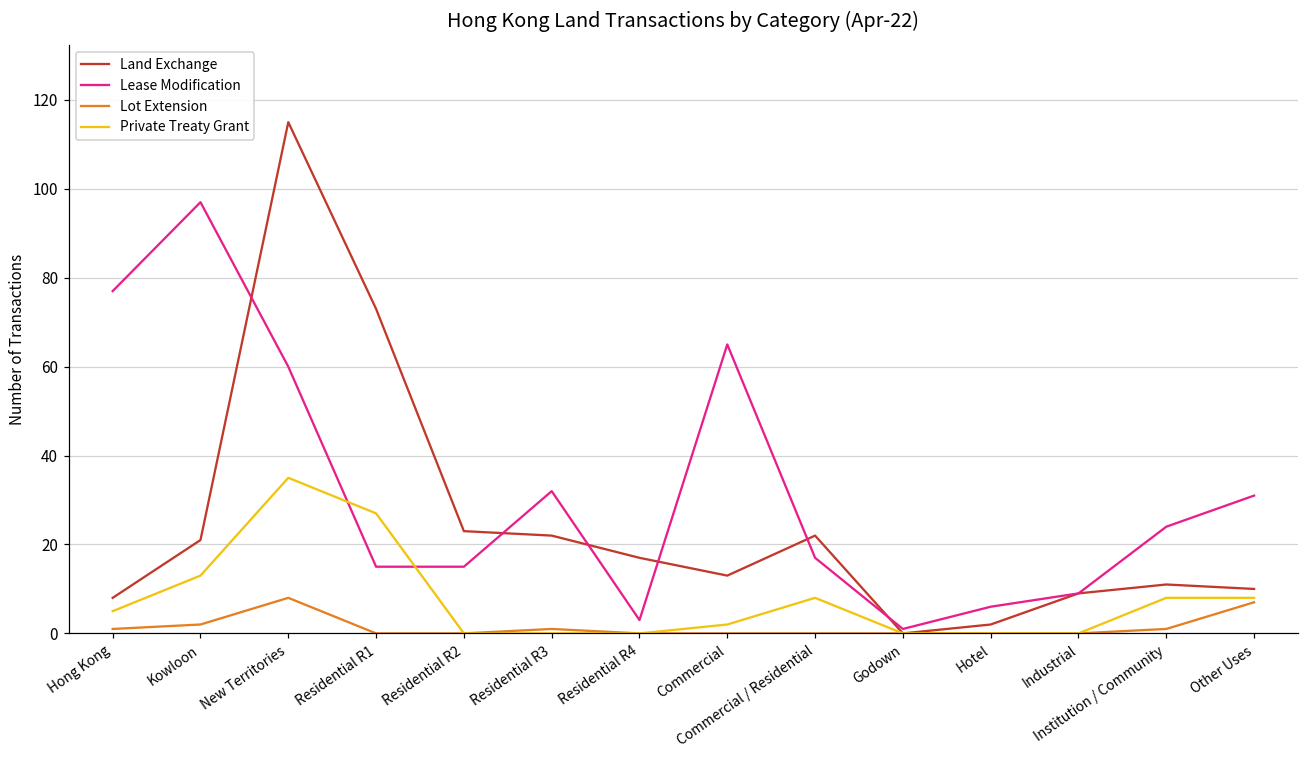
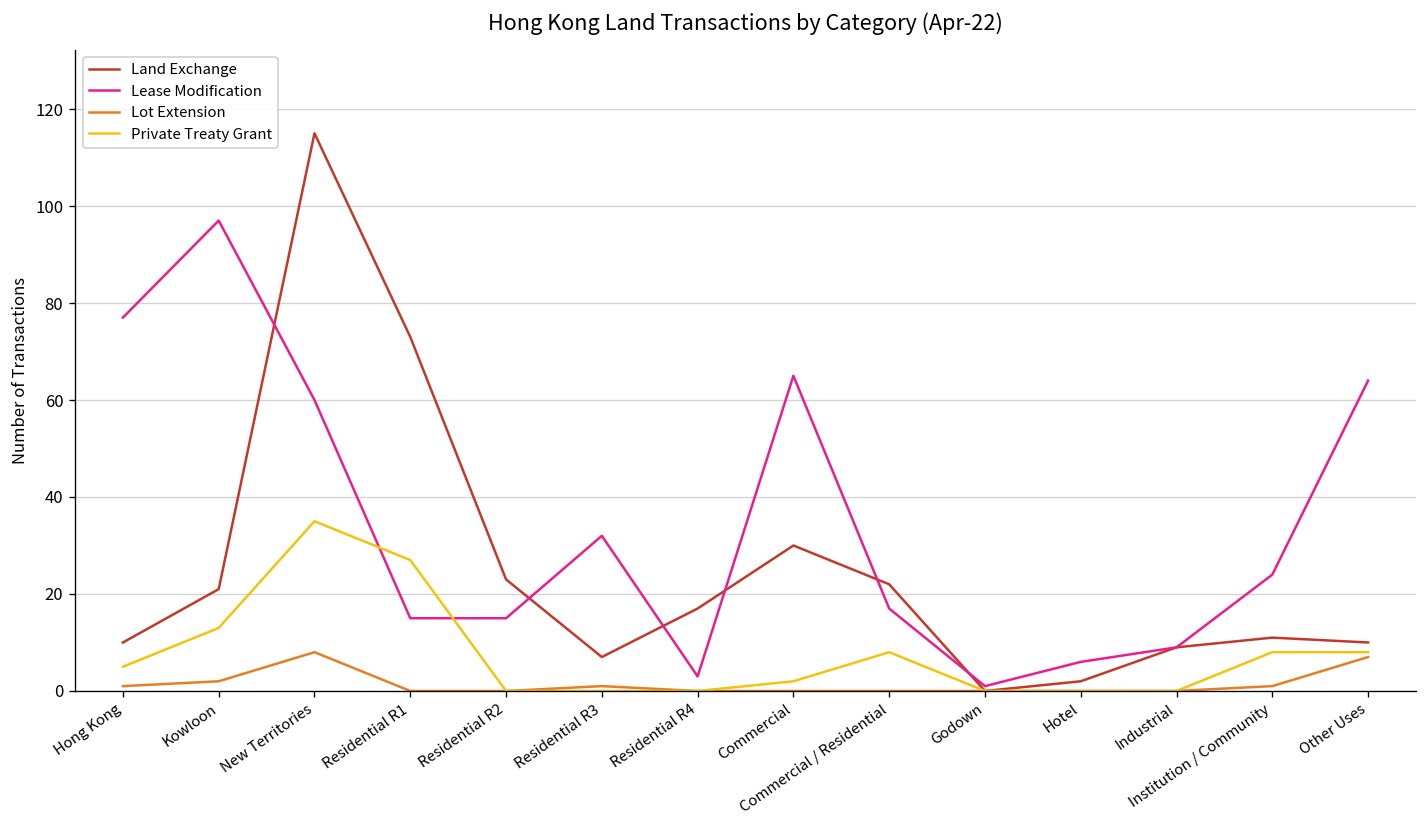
  {
    "Land Exchange": {
-     "Hong Kong": 8,
+     "Hong Kong": 10,
      "Kowloon": 21,
      "New Territories": 115,
      "Residential R1": 73,
      "Residential R2": 23,
-     "Residential R3": 22,
+     "Residential R3": 7,
      "Residential R4": 17,
-     "Commercial": 13,
+     "Commercial": 30,
      "Commercial / Residential": 22,
      "Hotel": 2,
      "Institution / Community": 11,
      "Other Uses": 10
    },
    "Lease Modification": {
      "Hong Kong": 77,
      "Kowloon": 97,
      "New Territories": 60,
      "Residential R1": 15,
      "Residential R2": 15,
      "Residential R3": 32,
      "Residential R4": 3,
      "Commercial": 65,
      "Commercial / Residential": 17,
      "Godown": 1,
      "Hotel": 6,
      "Institution / Community": 24,
-     "Other Uses": 31
+     "Other Uses": 64
    },
    "Lot Extension": {
      "Hong Kong": 1,
      "Kowloon": 2,
      "New Territories": 8,
      "Residential R1": 0,
      "Residential R3": 1,
      "Commercial": 0,
      "Commercial / Residential": 0,
      "Institution / Community": 1,
      "Other Uses": 7
    },
    "Private Treaty Grant": {
      "Hong Kong": 5,
      "Kowloon": 13,
      "New Territories": 35,
      "Residential R1": 27,
      "Residential R3": 0,
      "Commercial": 2,
      "Commercial / Residential": 8,
      "Institution / Community": 8,
      "Other Uses": 8
    }
  }
